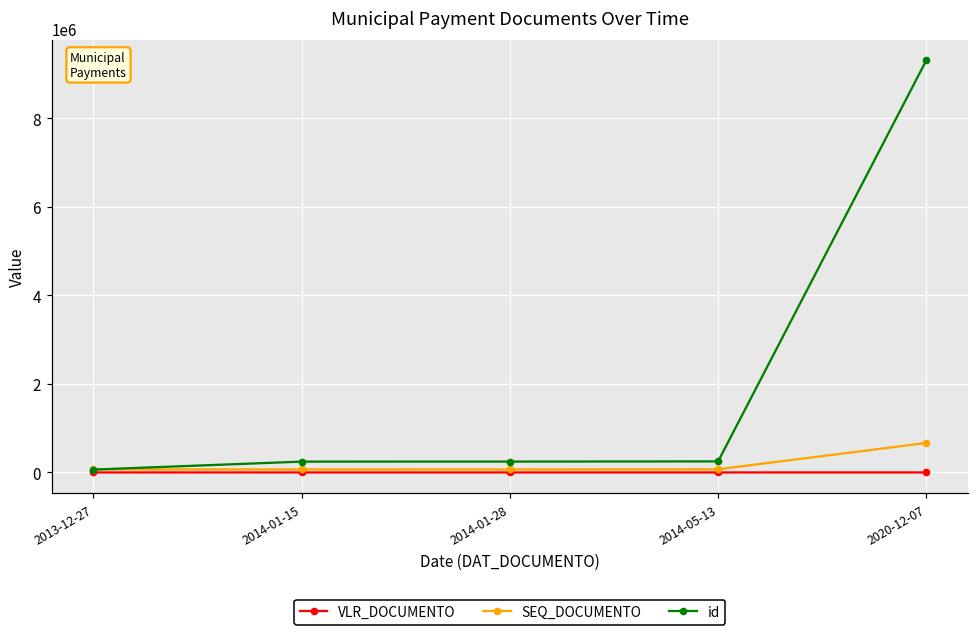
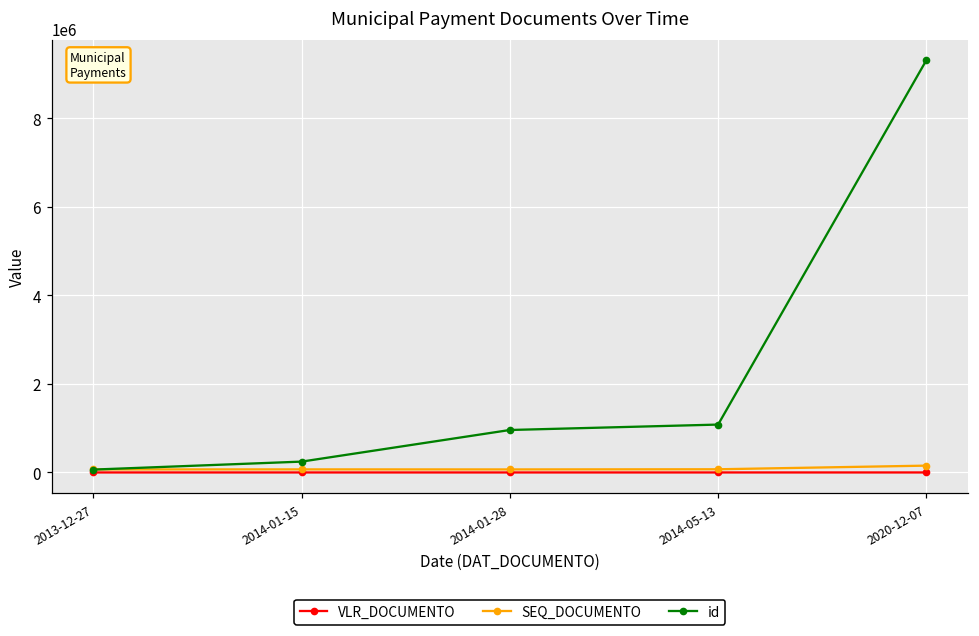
  {
    "VLR_DOCUMENTO": {
      "2013-12-27": 0,
      "2014-01-15": 0,
      "2014-01-28": 0,
      "2014-05-13": 0,
      "2020-12-07": 0
    },
    "SEQ_DOCUMENTO": {
      "2014-01-15": 100000,
      "2014-01-28": 100000,
      "2014-05-13": 100000,
-     "2020-12-07": 700000
+     "2020-12-07": 200000
    },
    "id": {
      "2014-01-15": 200000,
-     "2014-01-28": 200000,
-     "2014-05-13": 300000,
+     "2014-01-28": 1000000,
+     "2014-05-13": 1100000,
      "2020-12-07": 9300000
    }
  }
